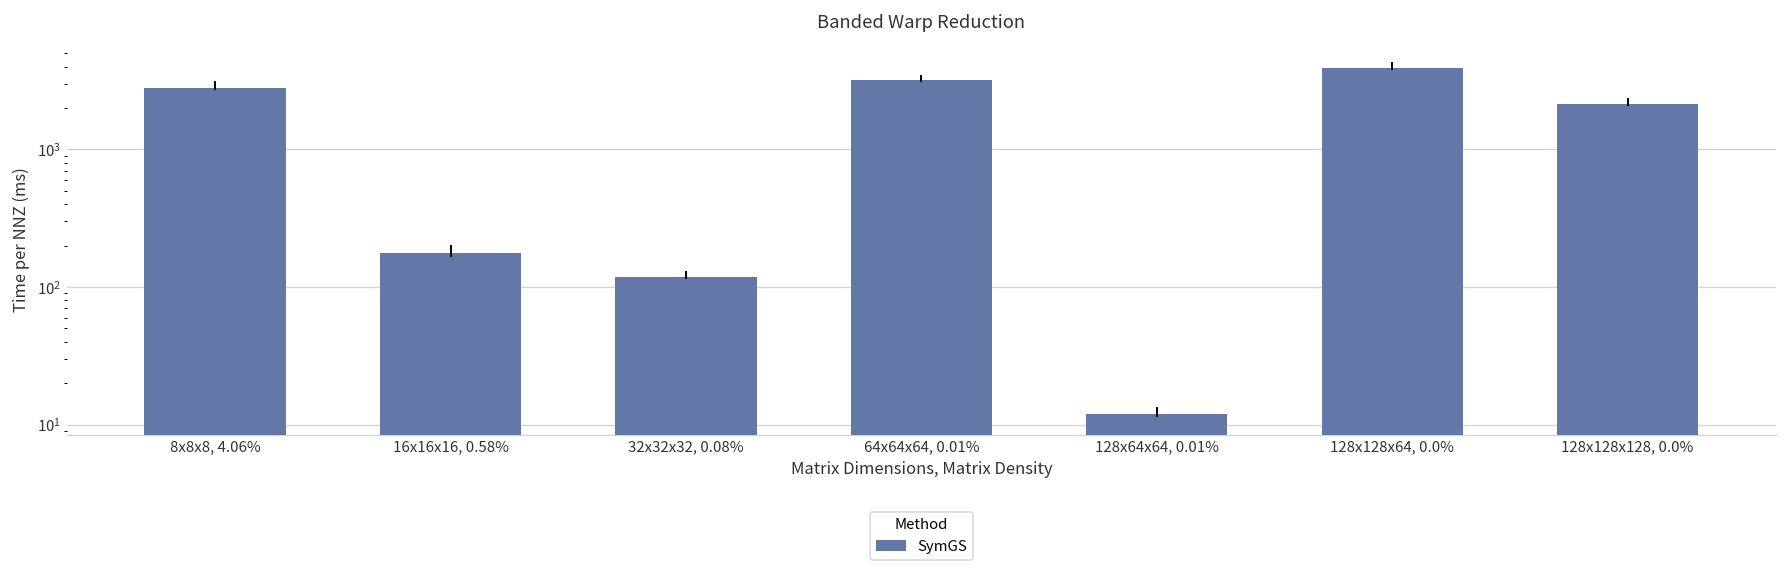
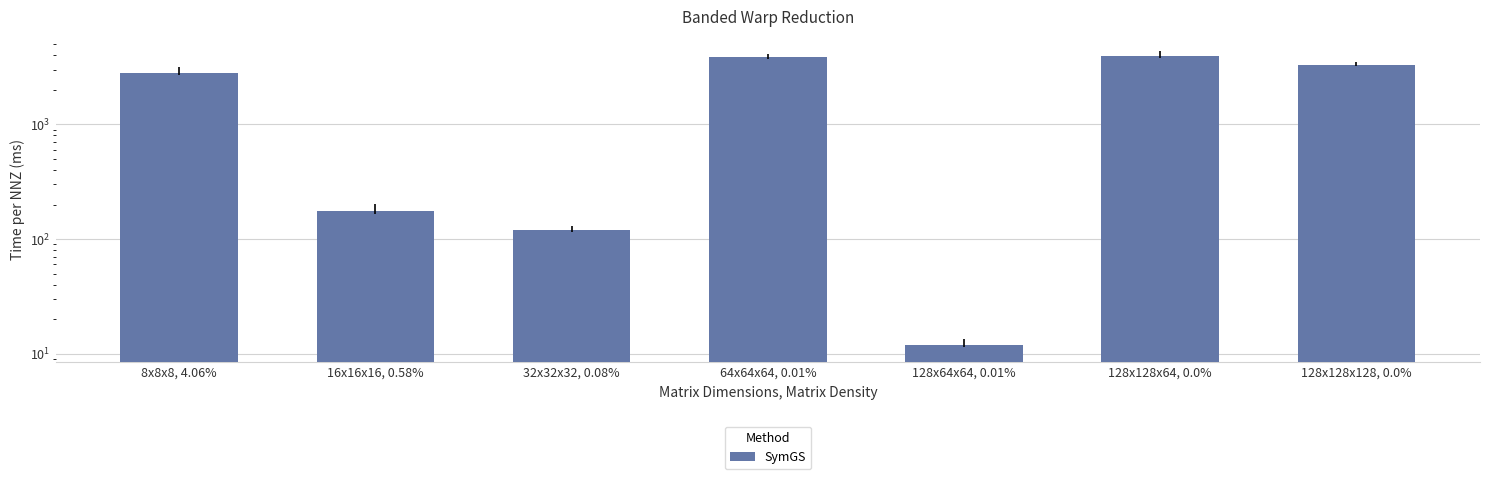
  {
    "8x8x8, 4.06%": 2800,
    "16x16x16, 0.58%": 180,
    "32x32x32, 0.08%": 120,
-   "64x64x64, 0.01%": 3200,
+   "64x64x64, 0.01%": 3800,
    "128x64x64, 0.01%": 12,
    "128x128x64, 0.0%": 3900,
-   "128x128x128, 0.0%": 2200
+   "128x128x128, 0.0%": 3300
  }
